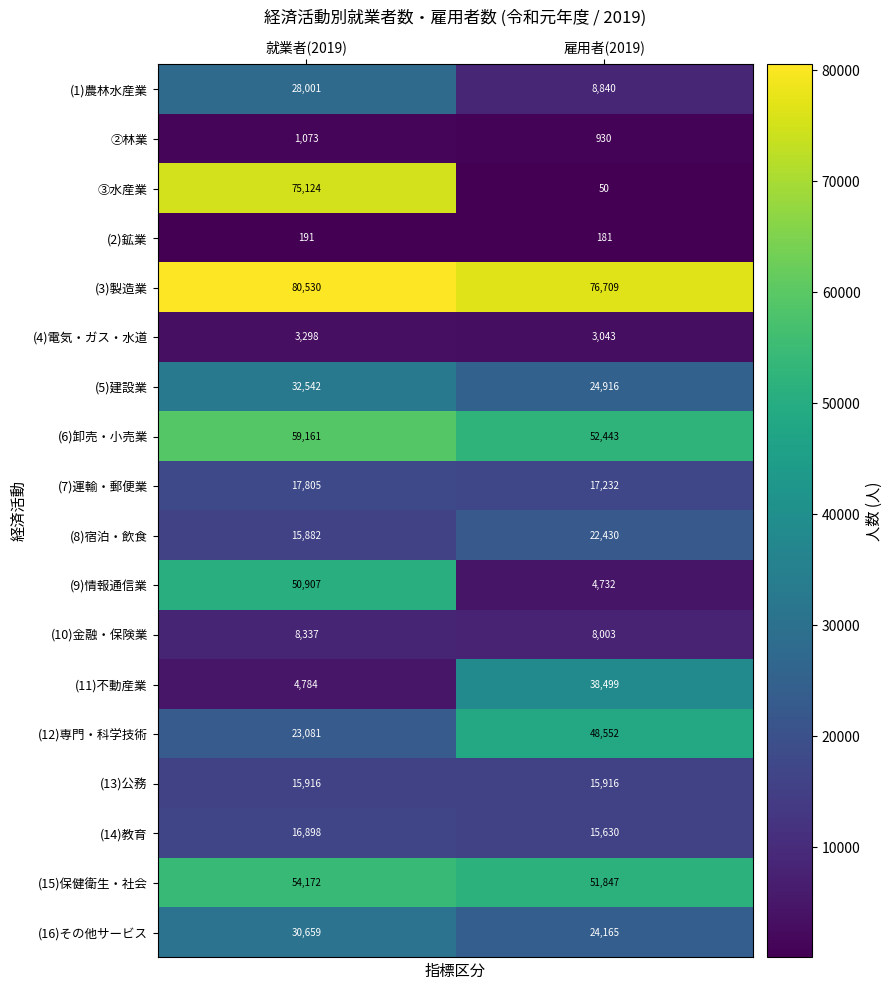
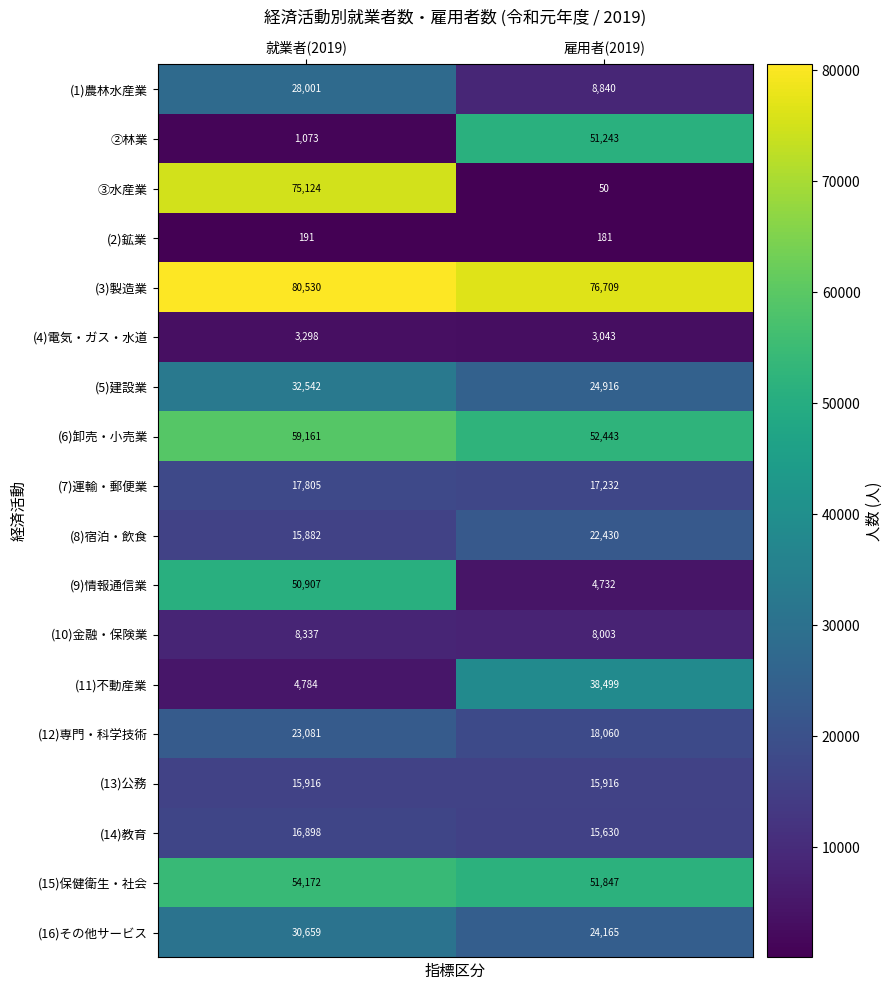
  {
    "(1)農林水産業": {
      "就業者(2019)": "28,001",
      "雇用者(2019)": "8,840"
    },
    "②林業": {
      "就業者(2019)": "1,073",
-     "雇用者(2019)": "930"
+     "雇用者(2019)": "51,243"
    },
    "③水産業": {
      "就業者(2019)": "75,124",
      "雇用者(2019)": "50"
    },
    "(2)鉱業": {
      "就業者(2019)": "191",
      "雇用者(2019)": "181"
    },
    "(3)製造業": {
      "就業者(2019)": "80,530",
      "雇用者(2019)": "76,709"
    },
    "(4)電気・ガス・水道": {
      "就業者(2019)": "3,298",
      "雇用者(2019)": "3,043"
    },
    "(5)建設業": {
      "就業者(2019)": "32,542",
      "雇用者(2019)": "24,916"
    },
    "(6)卸売・小売業": {
      "就業者(2019)": "59,161",
      "雇用者(2019)": "52,443"
    },
    "(7)運輸・郵便業": {
      "就業者(2019)": "17,805",
      "雇用者(2019)": "17,232"
    },
    "(8)宿泊・飲食": {
      "就業者(2019)": "15,882",
      "雇用者(2019)": "22,430"
    },
    "(9)情報通信業": {
      "就業者(2019)": "50,907",
      "雇用者(2019)": "4,732"
    },
    "(10)金融・保険業": {
      "就業者(2019)": "8,337",
      "雇用者(2019)": "8,003"
    },
    "(11)不動産業": {
      "就業者(2019)": "4,784",
      "雇用者(2019)": "38,499"
    },
    "(12)専門・科学技術": {
      "就業者(2019)": "23,081",
-     "雇用者(2019)": "48,552"
+     "雇用者(2019)": "18,060"
    },
    "(13)公務": {
      "就業者(2019)": "15,916",
      "雇用者(2019)": "15,916"
    },
    "(14)教育": {
      "就業者(2019)": "16,898",
      "雇用者(2019)": "15,630"
    },
    "(15)保健衛生・社会": {
      "就業者(2019)": "54,172",
      "雇用者(2019)": "51,847"
    },
    "(16)その他サービス": {
      "就業者(2019)": "30,659",
      "雇用者(2019)": "24,165"
    }
  }
